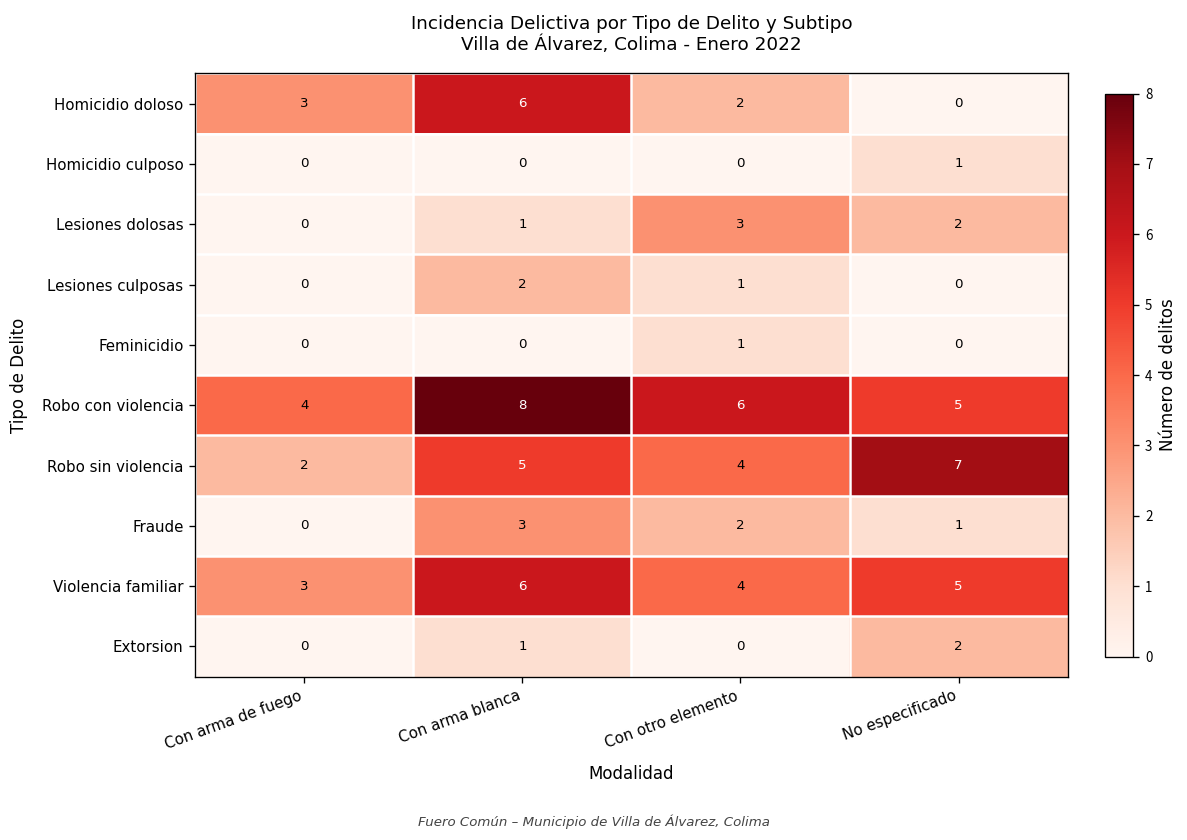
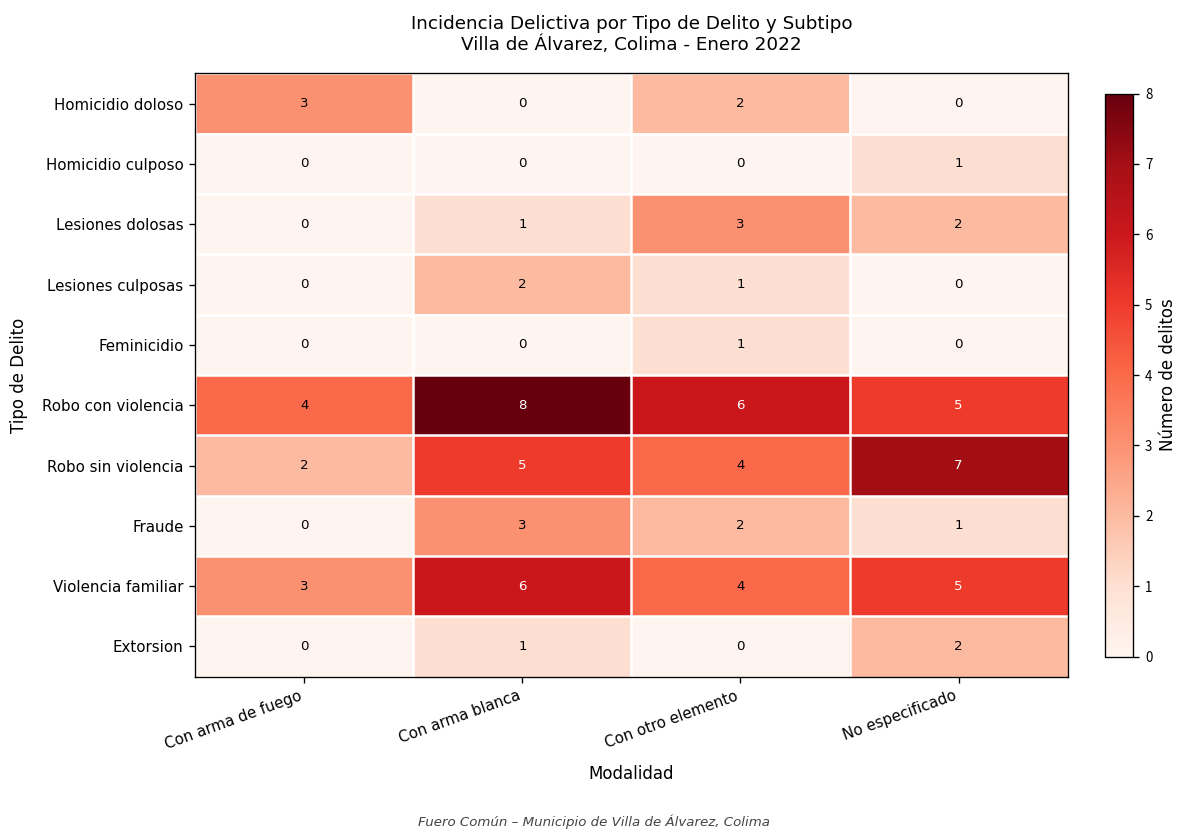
  {
    "Homicidio doloso": {
      "Con arma de fuego": 3,
-     "Con arma blanca": 6,
+     "Con arma blanca": 0,
      "Con otro elemento": 2,
      "No especificado": 0
    },
    "Homicidio culposo": {
      "Con arma de fuego": 0,
      "Con arma blanca": 0,
      "Con otro elemento": 0,
      "No especificado": 1
    },
    "Lesiones dolosas": {
      "Con arma de fuego": 0,
      "Con arma blanca": 1,
      "Con otro elemento": 3,
      "No especificado": 2
    },
    "Lesiones culposas": {
      "Con arma de fuego": 0,
      "Con arma blanca": 2,
      "Con otro elemento": 1,
      "No especificado": 0
    },
    "Feminicidio": {
      "Con arma de fuego": 0,
      "Con arma blanca": 0,
      "Con otro elemento": 1,
      "No especificado": 0
    },
    "Robo con violencia": {
      "Con arma de fuego": 4,
      "Con arma blanca": 8,
      "Con otro elemento": 6,
      "No especificado": 5
    },
    "Robo sin violencia": {
      "Con arma de fuego": 2,
      "Con arma blanca": 5,
      "Con otro elemento": 4,
      "No especificado": 7
    },
    "Fraude": {
      "Con arma de fuego": 0,
      "Con arma blanca": 3,
      "Con otro elemento": 2,
      "No especificado": 1
    },
    "Violencia familiar": {
      "Con arma de fuego": 3,
      "Con arma blanca": 6,
      "Con otro elemento": 4,
      "No especificado": 5
    },
    "Extorsion": {
      "Con arma de fuego": 0,
      "Con arma blanca": 1,
      "Con otro elemento": 0,
      "No especificado": 2
    }
  }
